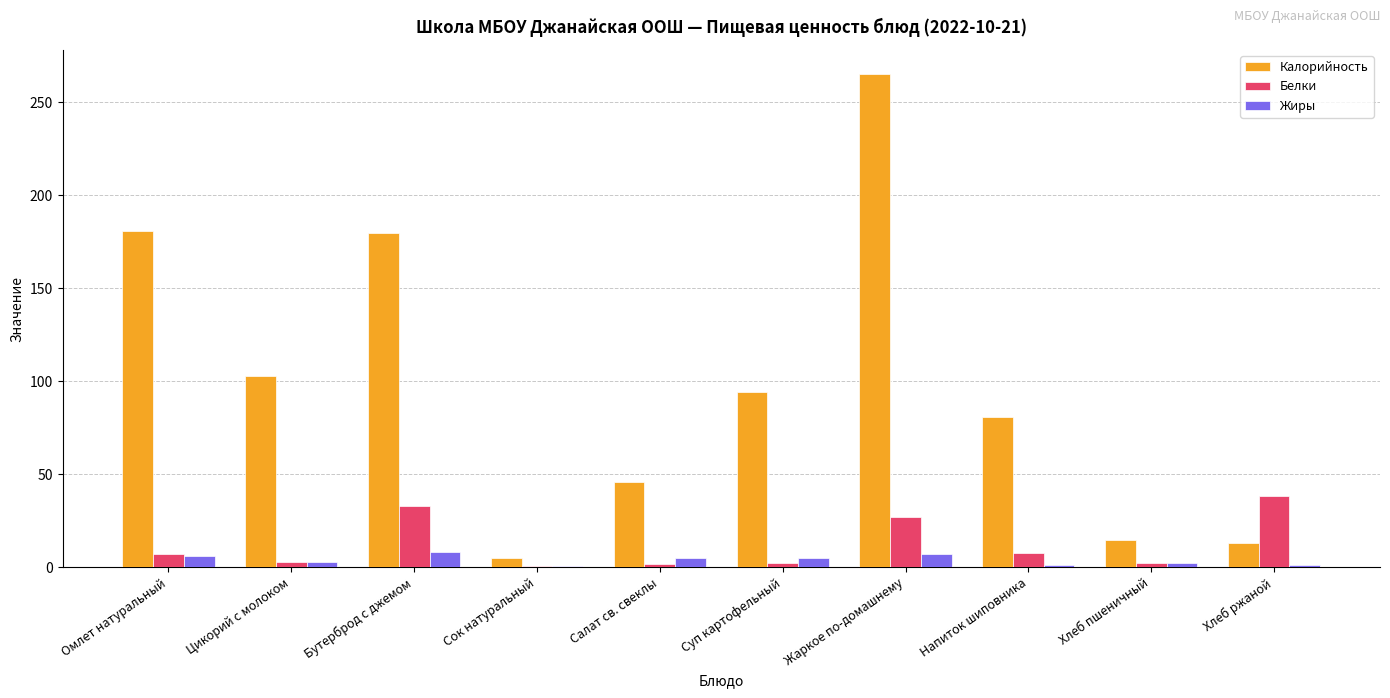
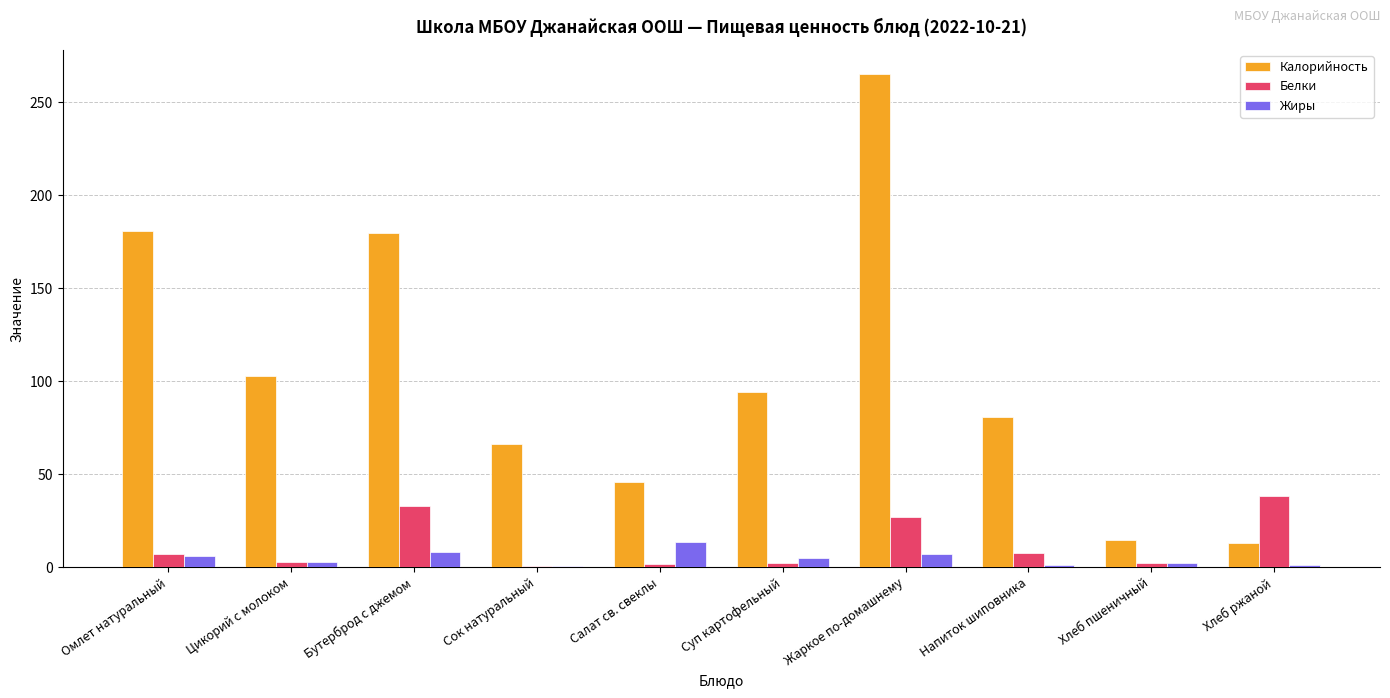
  {
    "Калорийность": {
      "Омлет натуральный": 181,
      "Цикорий с молоком": 103,
      "Бутерброд с джемом": 180,
-     "Сок натуральный": 5,
+     "Сок натуральный": 66,
      "Салат св. свеклы": 46,
      "Суп картофельный": 94,
      "Жаркое по-домашнему": 265,
      "Напиток шиповника": 81,
      "Хлеб пшеничный": 15,
      "Хлеб ржаной": 13
    },
    "Белки": {
      "Омлет натуральный": 7,
      "Цикорий с молоком": 3,
      "Бутерброд с джемом": 33,
      "Салат св. свеклы": 2,
      "Суп картофельный": 2,
      "Жаркое по-домашнему": 27,
      "Напиток шиповника": 8,
      "Хлеб пшеничный": 2,
      "Хлеб ржаной": 38
    },
    "Жиры": {
      "Омлет натуральный": 6,
      "Цикорий с молоком": 3,
      "Бутерброд с джемом": 8,
-     "Салат св. свеклы": 5,
+     "Салат св. свеклы": 14,
      "Суп картофельный": 5,
      "Жаркое по-домашнему": 7,
      "Хлеб пшеничный": 2
    }
  }
